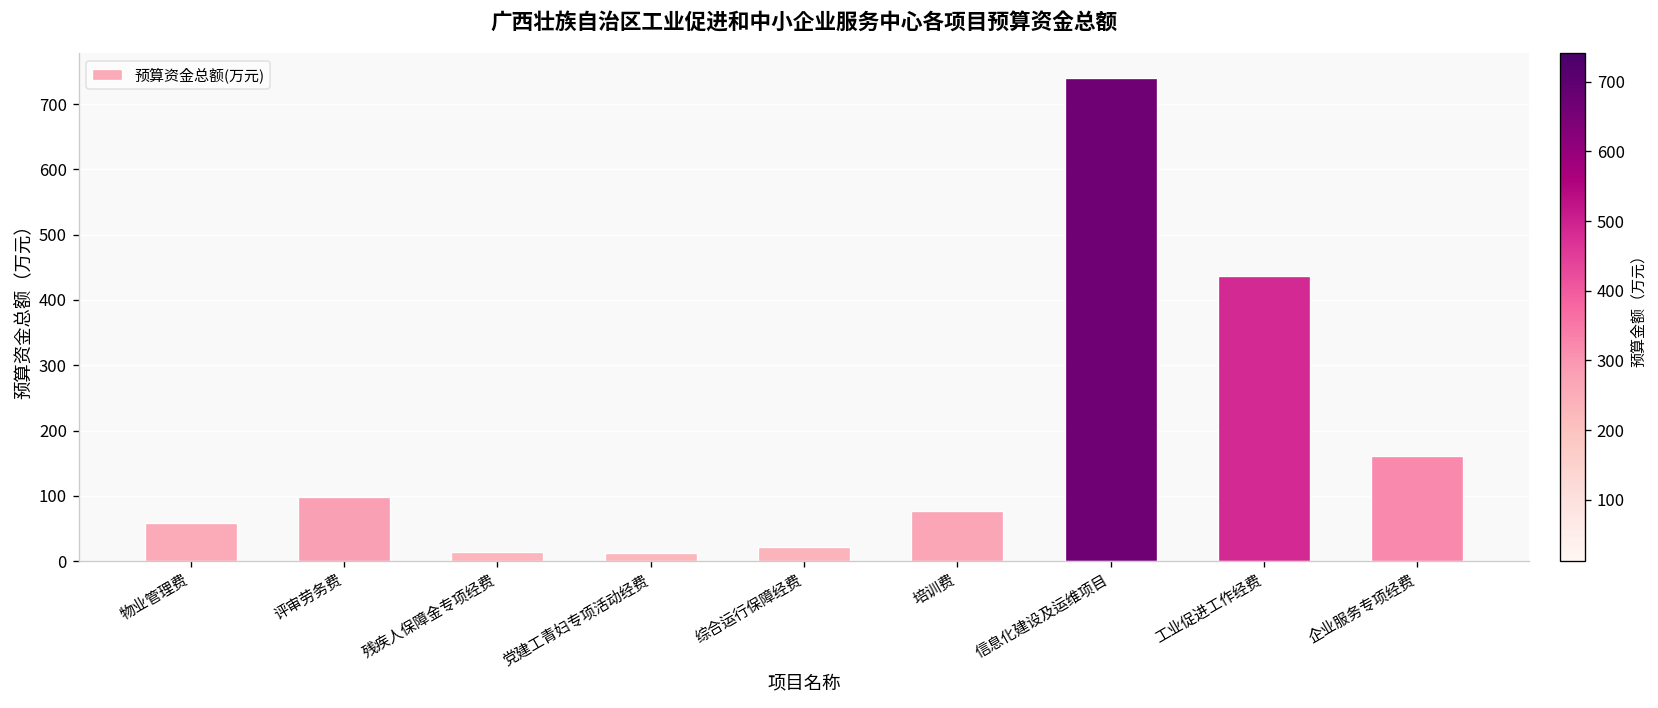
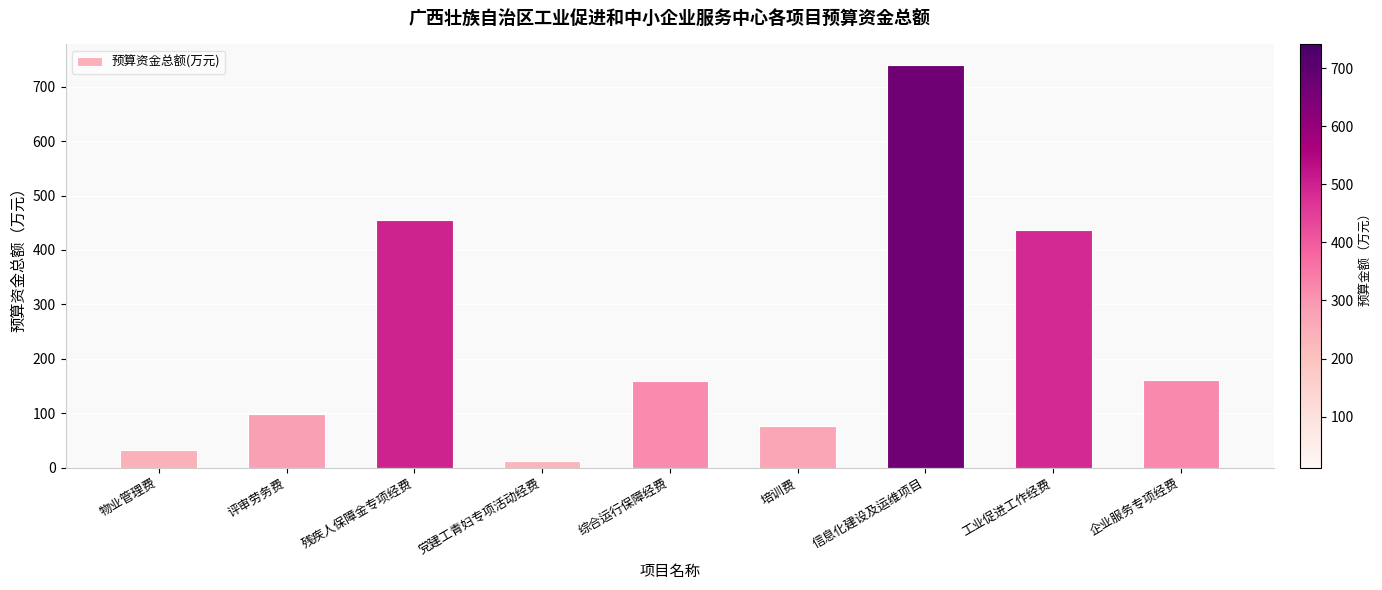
  {
-   "物业管理费": 60,
+   "物业管理费": 30,
    "评审劳务费": 100,
-   "残疾人保障金专项经费": 10,
+   "残疾人保障金专项经费": 460,
    "党建工青妇专项活动经费": 10,
-   "综合运行保障经费": 20,
+   "综合运行保障经费": 160,
    "培训费": 80,
    "信息化建设及运维项目": 740,
    "工业促进工作经费": 440,
    "企业服务专项经费": 160
  }
